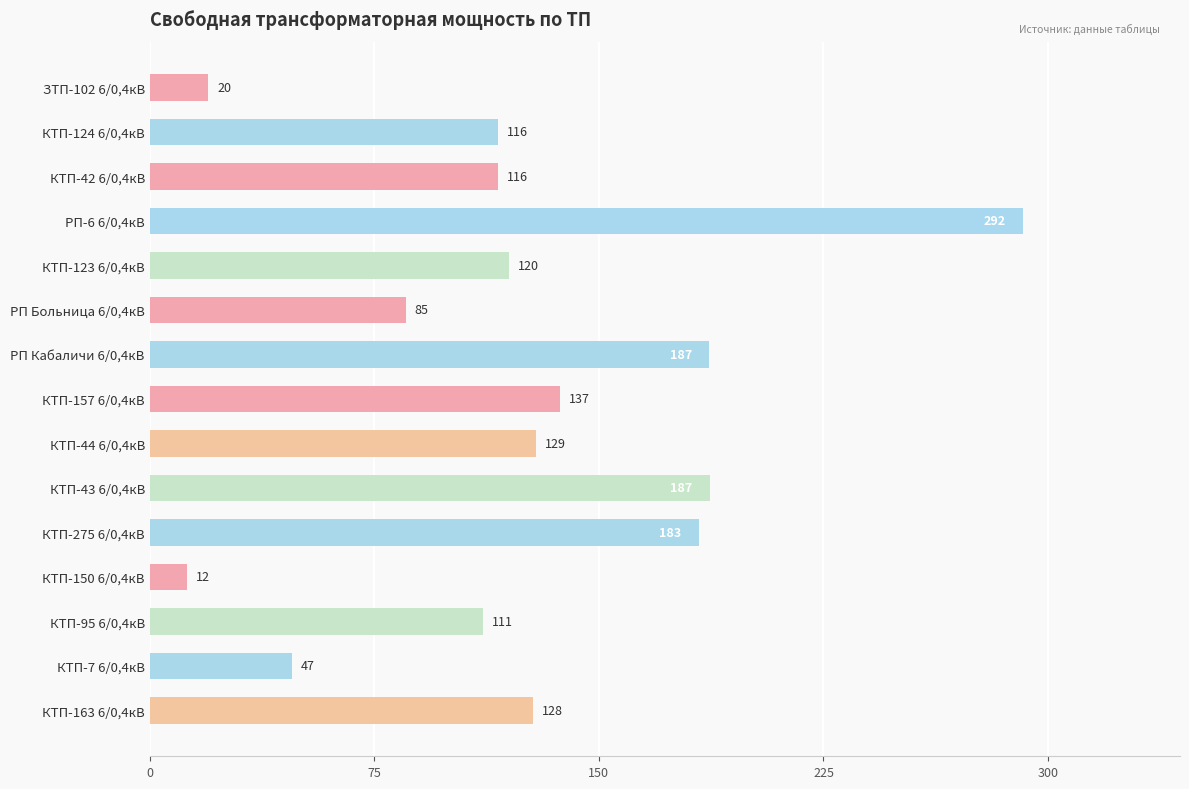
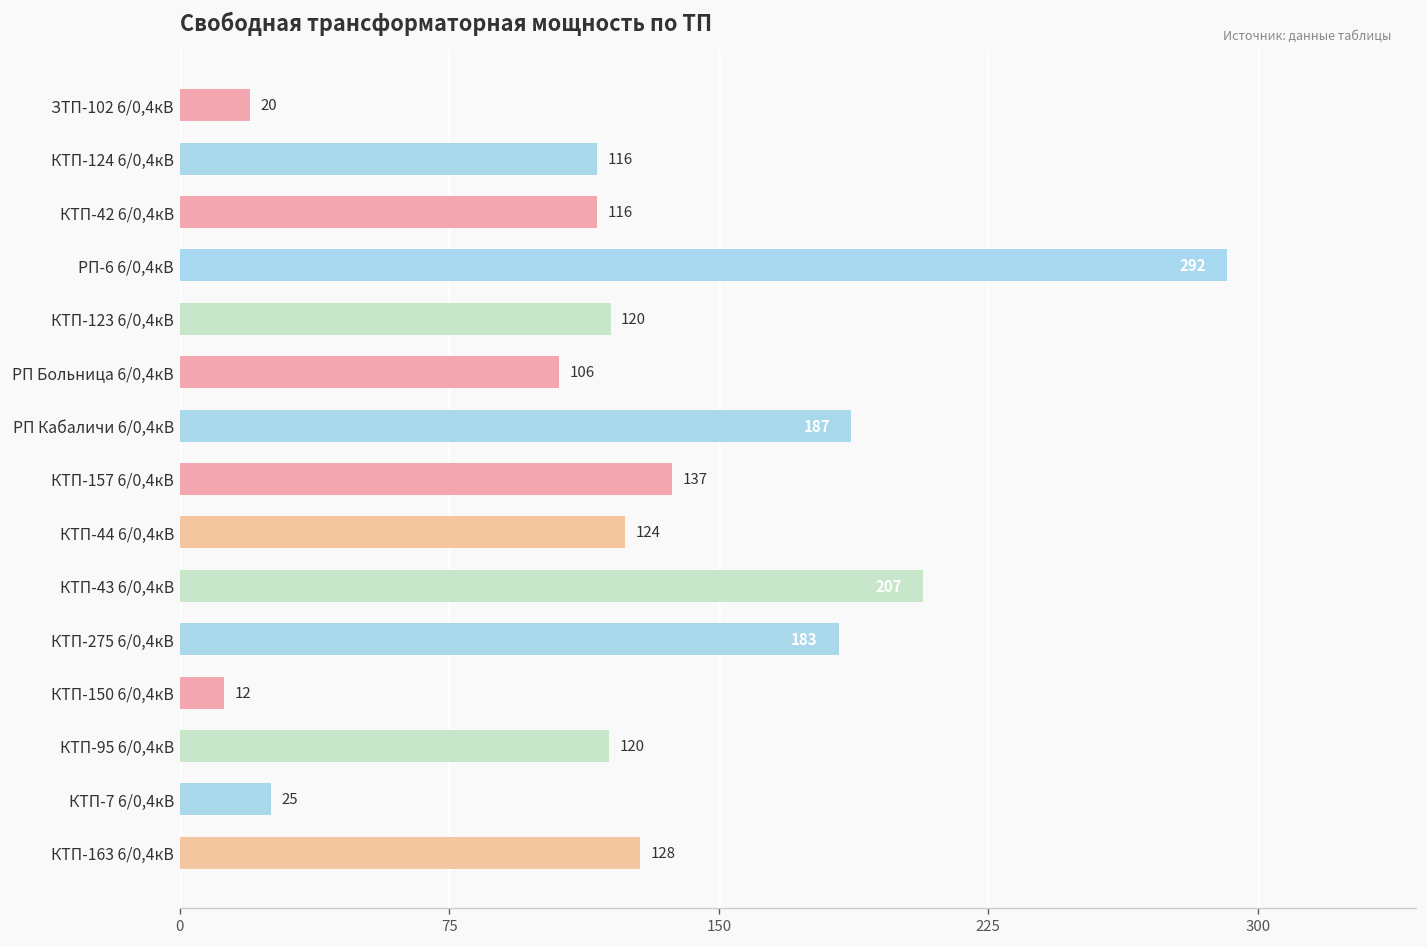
  {
    "ЗТП-102 6/0,4кВ": 20,
    "КТП-124 6/0,4кВ": 116,
    "КТП-42 6/0,4кВ": 116,
    "РП-6 6/0,4кВ": 292,
    "КТП-123 6/0,4кВ": 120,
-   "РП Больница 6/0,4кВ": 85,
+   "РП Больница 6/0,4кВ": 106,
    "РП Кабаличи 6/0,4кВ": 187,
    "КТП-157 6/0,4кВ": 137,
-   "КТП-44 6/0,4кВ": 129,
-   "КТП-43 6/0,4кВ": 187,
+   "КТП-44 6/0,4кВ": 124,
+   "КТП-43 6/0,4кВ": 207,
    "КТП-275 6/0,4кВ": 183,
    "КТП-150 6/0,4кВ": 12,
-   "КТП-95 6/0,4кВ": 111,
-   "КТП-7 6/0,4кВ": 47,
+   "КТП-95 6/0,4кВ": 120,
+   "КТП-7 6/0,4кВ": 25,
    "КТП-163 6/0,4кВ": 128
  }
